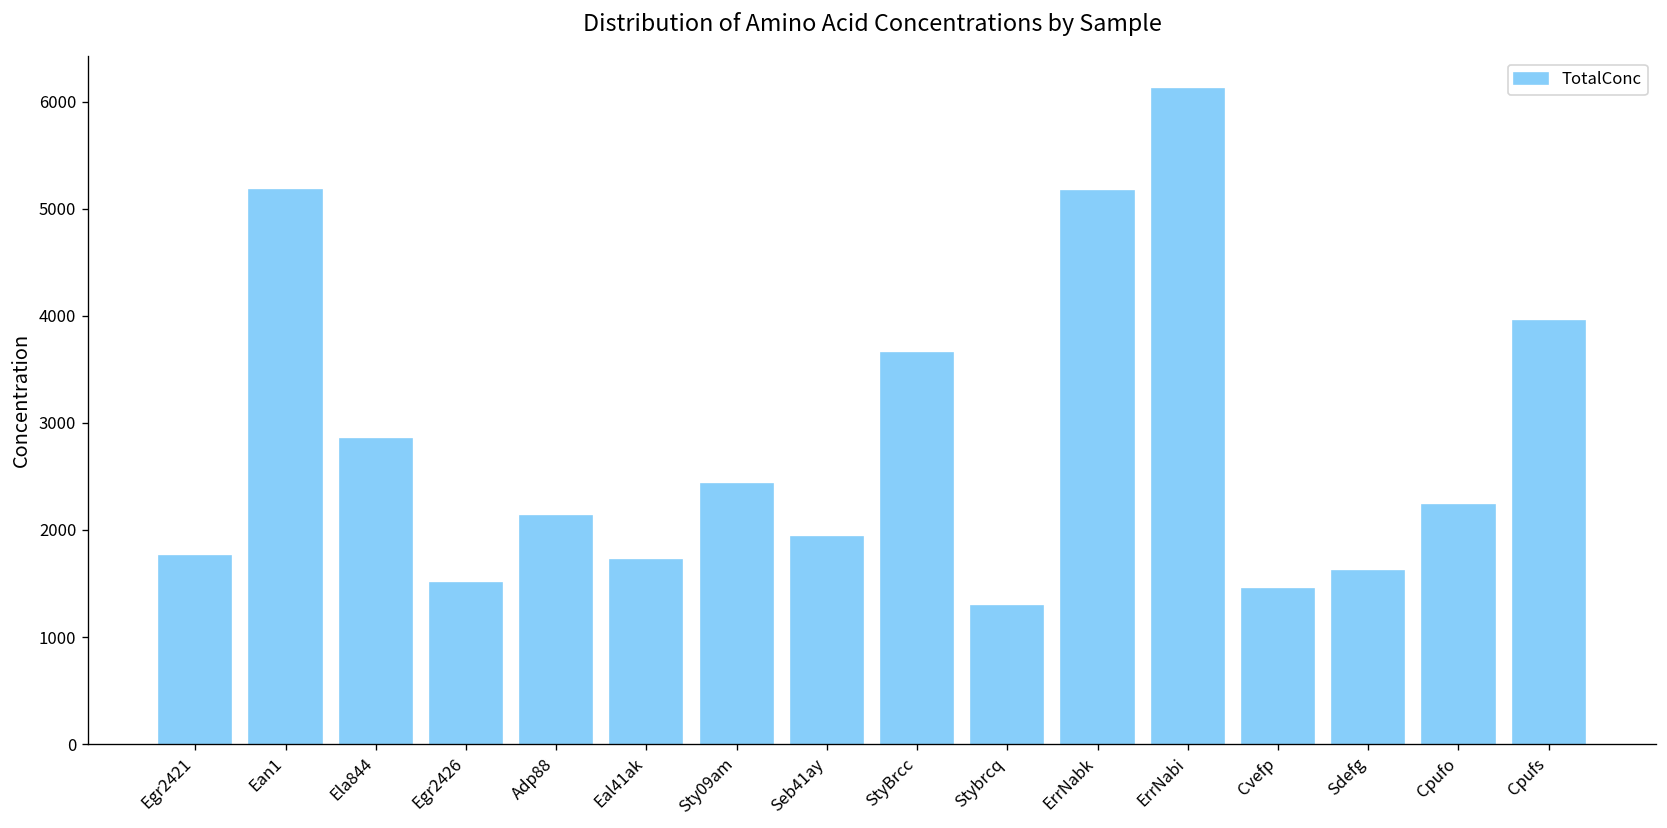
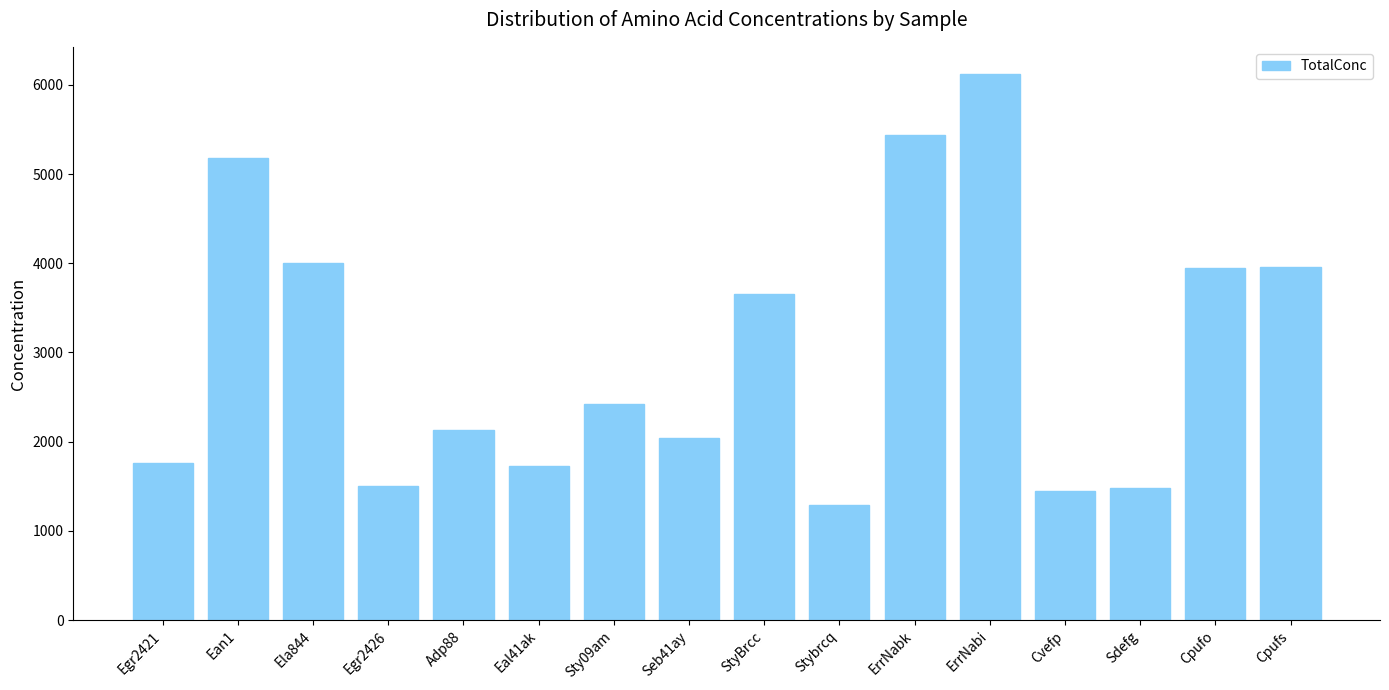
  {
    "Egr2421": 1800,
    "Ean1": 5200,
-   "Ela844": 2900,
+   "Ela844": 4000,
    "Egr2426": 1500,
    "Adp88": 2100,
    "Eal41ak": 1700,
    "Sty09am": 2400,
-   "Seb41ay": 1900,
+   "Seb41ay": 2000,
    "StyBrcc": 3700,
    "Stybrcq": 1300,
-   "ErrNabk": 5200,
+   "ErrNabk": 5400,
    "ErrNabi": 6100,
    "Cvefp": 1500,
-   "Sdefg": 1600,
-   "Cpufo": 2200,
+   "Sdefg": 1500,
+   "Cpufo": 3900,
    "Cpufs": 4000
  }
